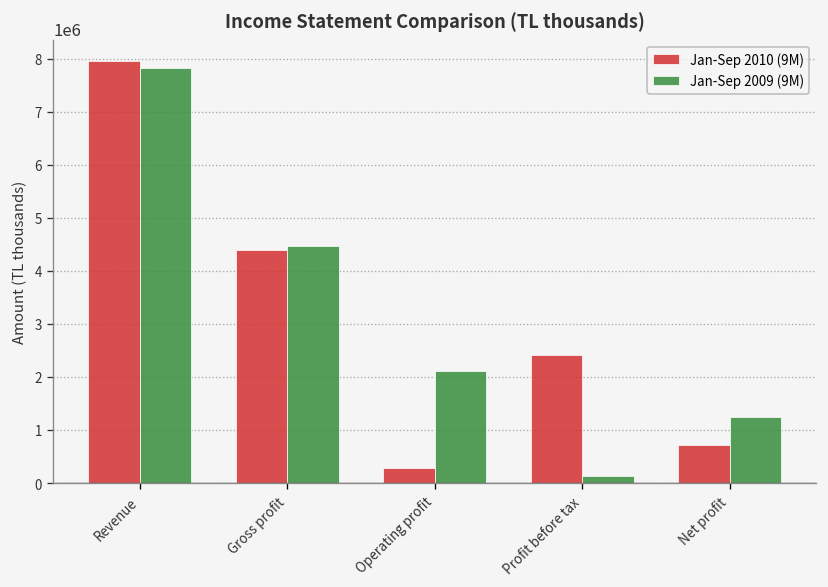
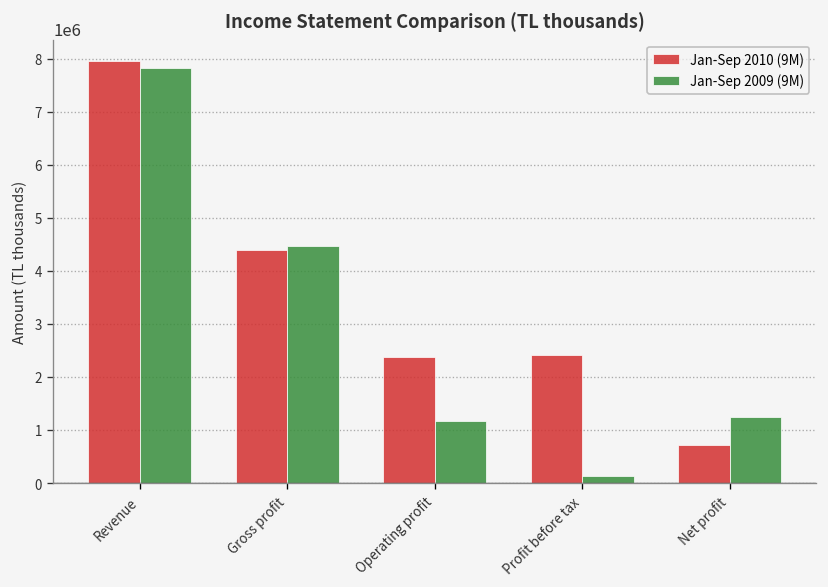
  {
    "Jan-Sep 2010 (9M)": {
      "Revenue": 8000000,
      "Gross profit": 4400000,
-     "Operating profit": 300000,
+     "Operating profit": 2400000,
      "Profit before tax": 2400000,
      "Net profit": 700000
    },
    "Jan-Sep 2009 (9M)": {
      "Revenue": 7800000,
      "Gross profit": 4500000,
-     "Operating profit": 2100000,
+     "Operating profit": 1200000,
      "Profit before tax": 100000,
      "Net profit": 1200000
    }
  }
